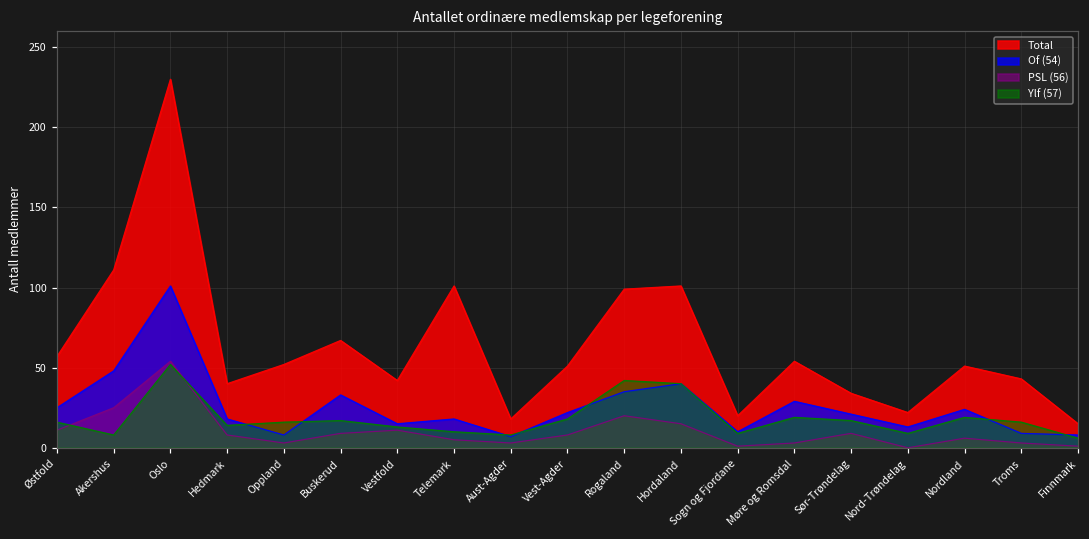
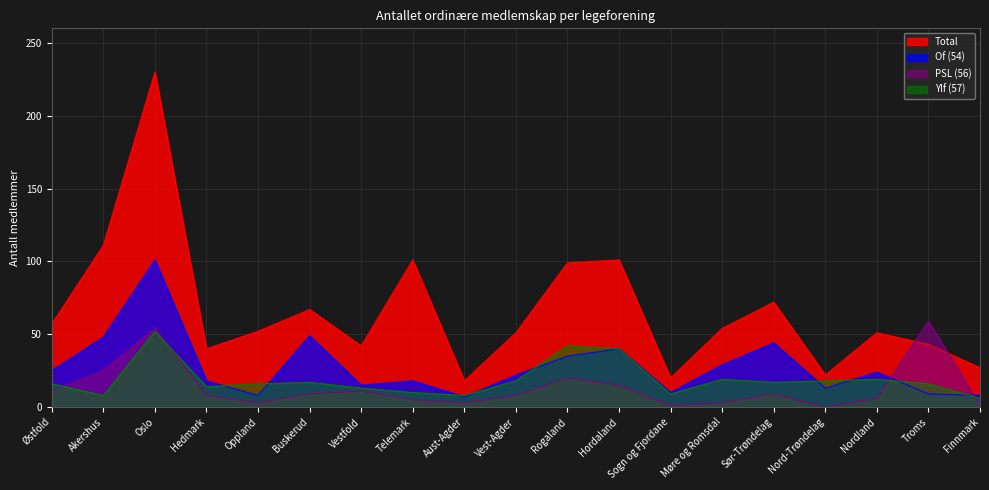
  {
    "Total": {
      "Østfold": 57,
      "Akershus": 111,
      "Oslo": 230,
      "Hedmark": 40,
      "Oppland": 52,
      "Buskerud": 67,
      "Vestfold": 42,
      "Telemark": 101,
      "Aust-Agder": 18,
      "Vest-Agder": 51,
      "Rogaland": 99,
      "Hordaland": 101,
      "Sogn og Fjordane": 20,
      "Møre og Romsdal": 54,
-     "Sør-Trøndelag": 34,
+     "Sør-Trøndelag": 72,
      "Nord-Trøndelag": 22,
      "Nordland": 51,
      "Troms": 43,
-     "Finnmark": 15
+     "Finnmark": 27
    },
    "Of (54)": {
      "Østfold": 25,
      "Akershus": 48,
      "Oslo": 101,
      "Hedmark": 18,
      "Oppland": 8,
-     "Buskerud": 33,
+     "Buskerud": 49,
      "Vestfold": 15,
      "Telemark": 18,
      "Vest-Agder": 22,
      "Rogaland": 35,
      "Møre og Romsdal": 29,
-     "Sør-Trøndelag": 21,
+     "Sør-Trøndelag": 44,
      "Nord-Trøndelag": 13,
      "Nordland": 24,
      "Troms": 9,
      "Finnmark": 8
    },
    "PSL (56)": {
      "Østfold": 11,
      "Akershus": 25,
      "Oslo": 54,
      "Hedmark": 8,
      "Oppland": 3,
      "Buskerud": 9,
      "Vestfold": 11,
      "Telemark": 5,
      "Aust-Agder": 3,
      "Vest-Agder": 8,
      "Rogaland": 20,
      "Hordaland": 15,
      "Sogn og Fjordane": 1,
      "Møre og Romsdal": 3,
      "Sør-Trøndelag": 9,
      "Nord-Trøndelag": 0,
      "Nordland": 6,
-     "Troms": 3,
+     "Troms": 59,
      "Finnmark": 1
    },
    "Ylf (57)": {
      "Østfold": 16,
      "Akershus": 8,
      "Oslo": 52,
      "Hedmark": 14,
      "Oppland": 16,
      "Buskerud": 17,
      "Vestfold": 13,
      "Telemark": 10,
      "Vest-Agder": 18,
      "Rogaland": 42,
      "Møre og Romsdal": 19,
      "Sør-Trøndelag": 17,
-     "Nord-Trøndelag": 9,
+     "Nord-Trøndelag": 18,
      "Nordland": 19,
      "Troms": 16,
      "Finnmark": 6
    }
  }
